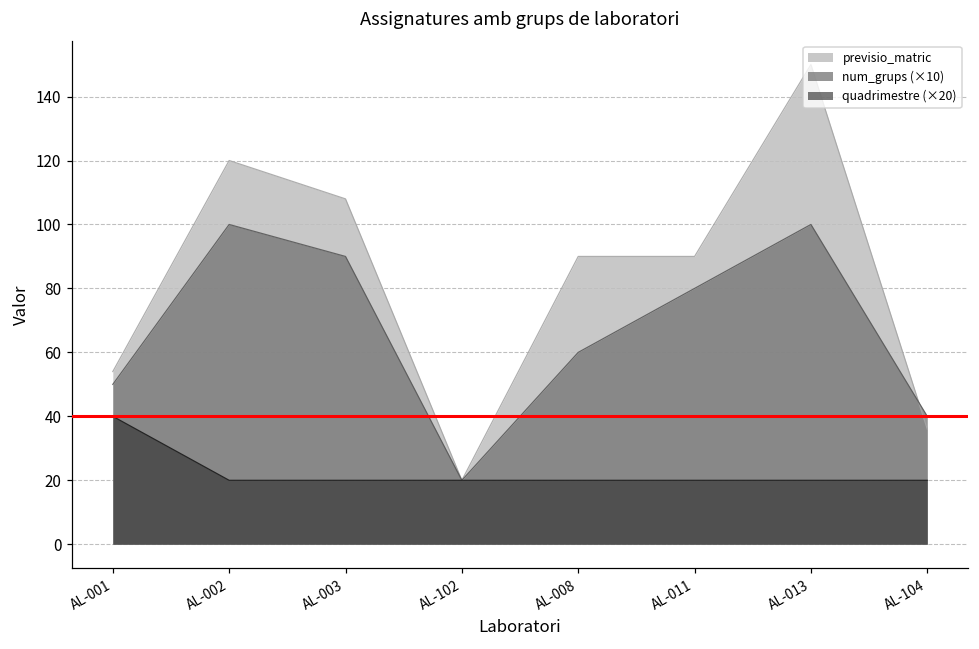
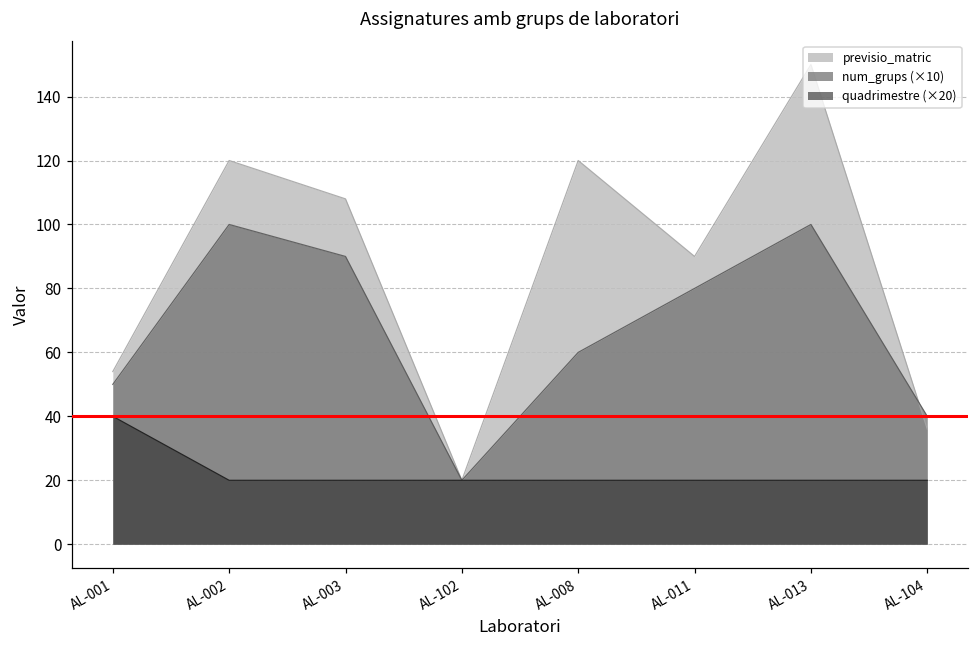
  {
    "previsio_matric": {
      "AL-001": 54,
      "AL-002": 120,
      "AL-003": 108,
-     "AL-008": 90,
+     "AL-008": 120,
      "AL-011": 90,
      "AL-104": 36
    },
    "num_grups (×10)": {
      "AL-001": 50,
      "AL-002": 100,
      "AL-003": 90,
      "AL-008": 60,
      "AL-011": 80,
      "AL-013": 100,
      "AL-104": 40
    },
    "quadrimestre (×20)": {
      "AL-001": 40,
      "AL-002": 20,
      "AL-003": 20,
      "AL-008": 20,
      "AL-011": 20,
      "AL-013": 20,
      "AL-104": 20
    }
  }
